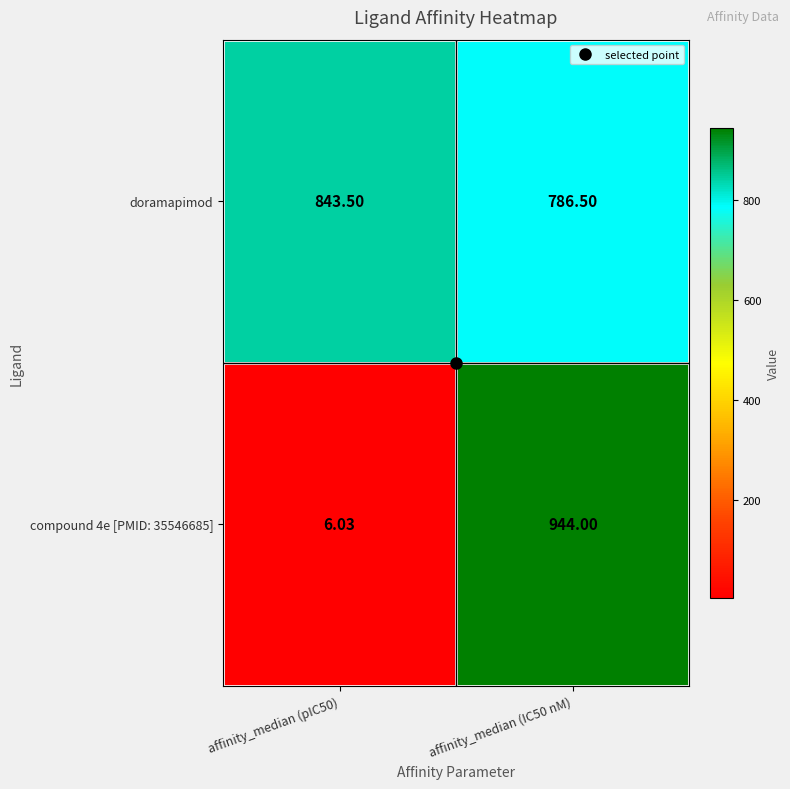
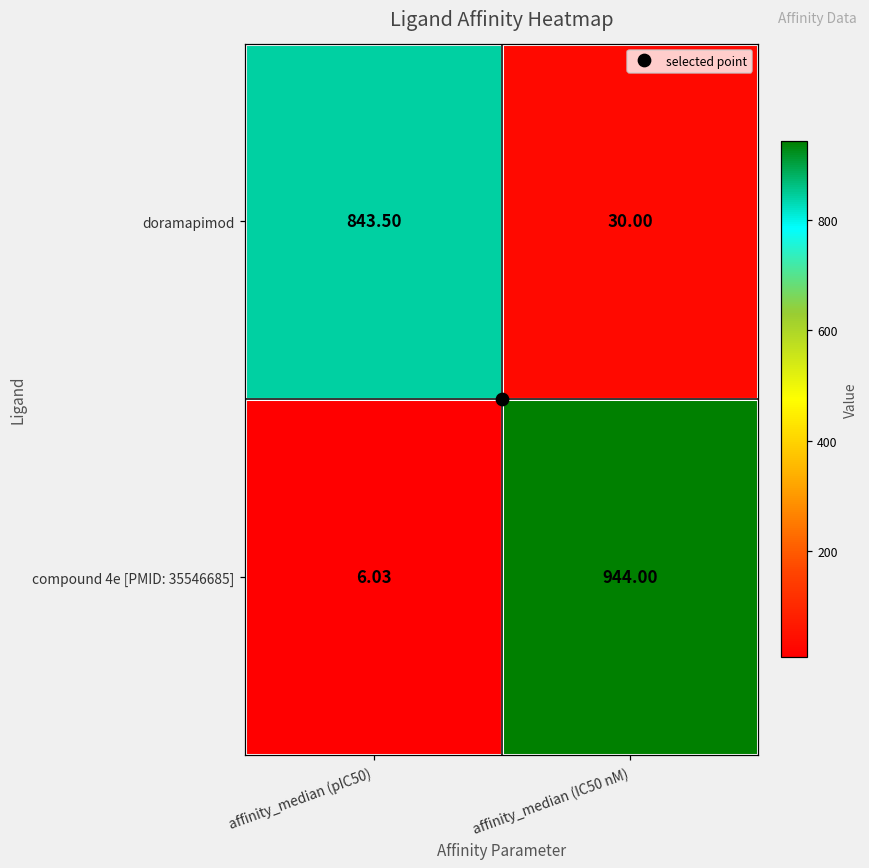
  {
    "doramapimod": {
      "affinity_median (pIC50)": 843.50,
-     "affinity_median (IC50 nM)": 786.50
+     "affinity_median (IC50 nM)": 30.00
    },
    "compound 4e [PMID: 35546685]": {
      "affinity_median (pIC50)": 6.03,
      "affinity_median (IC50 nM)": 944.00
    }
  }
